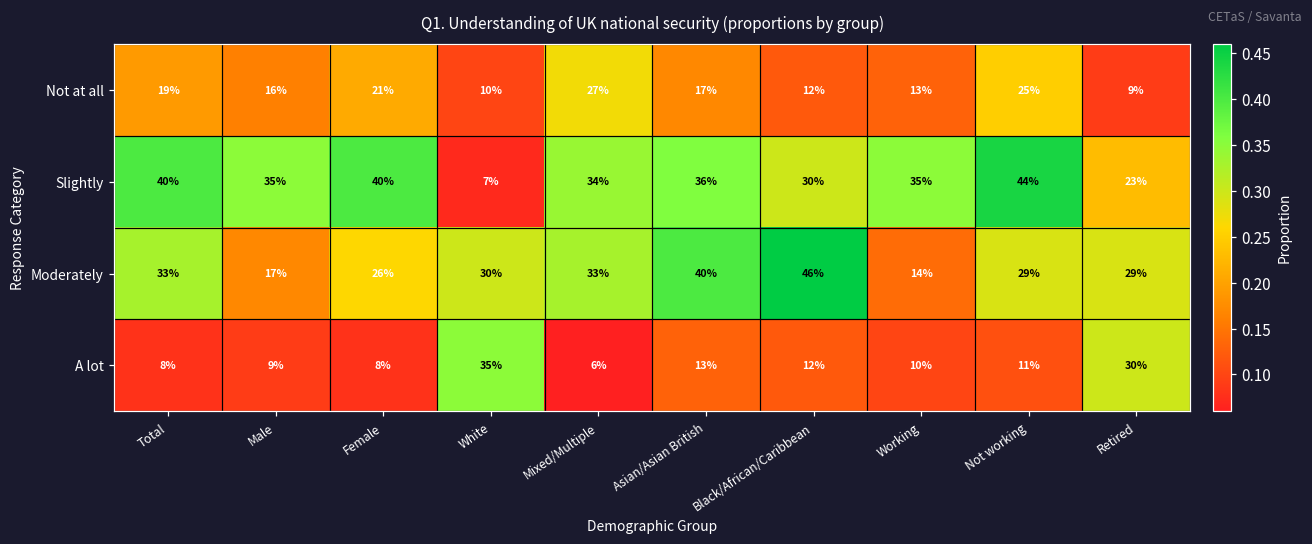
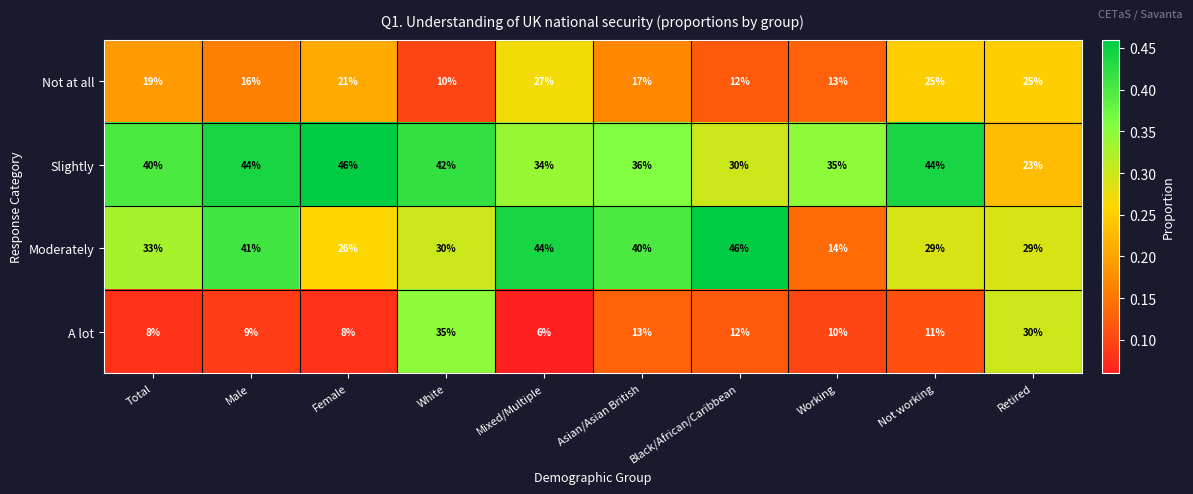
  {
    "Not at all": {
      "Total": "19%",
      "Male": "16%",
      "Female": "21%",
      "White": "10%",
      "Mixed/Multiple": "27%",
      "Asian/Asian British": "17%",
      "Black/African/Caribbean": "12%",
      "Working": "13%",
      "Not working": "25%",
-     "Retired": "9%"
+     "Retired": "25%"
    },
    "Slightly": {
      "Total": "40%",
-     "Male": "35%",
-     "Female": "40%",
-     "White": "7%",
+     "Male": "44%",
+     "Female": "46%",
+     "White": "42%",
      "Mixed/Multiple": "34%",
      "Asian/Asian British": "36%",
      "Black/African/Caribbean": "30%",
      "Working": "35%",
      "Not working": "44%",
      "Retired": "23%"
    },
    "Moderately": {
      "Total": "33%",
-     "Male": "17%",
+     "Male": "41%",
      "Female": "26%",
      "White": "30%",
-     "Mixed/Multiple": "33%",
+     "Mixed/Multiple": "44%",
      "Asian/Asian British": "40%",
      "Black/African/Caribbean": "46%",
      "Working": "14%",
      "Not working": "29%",
      "Retired": "29%"
    },
    "A lot": {
      "Total": "8%",
      "Male": "9%",
      "Female": "8%",
      "White": "35%",
      "Mixed/Multiple": "6%",
      "Asian/Asian British": "13%",
      "Black/African/Caribbean": "12%",
      "Working": "10%",
      "Not working": "11%",
      "Retired": "30%"
    }
  }
